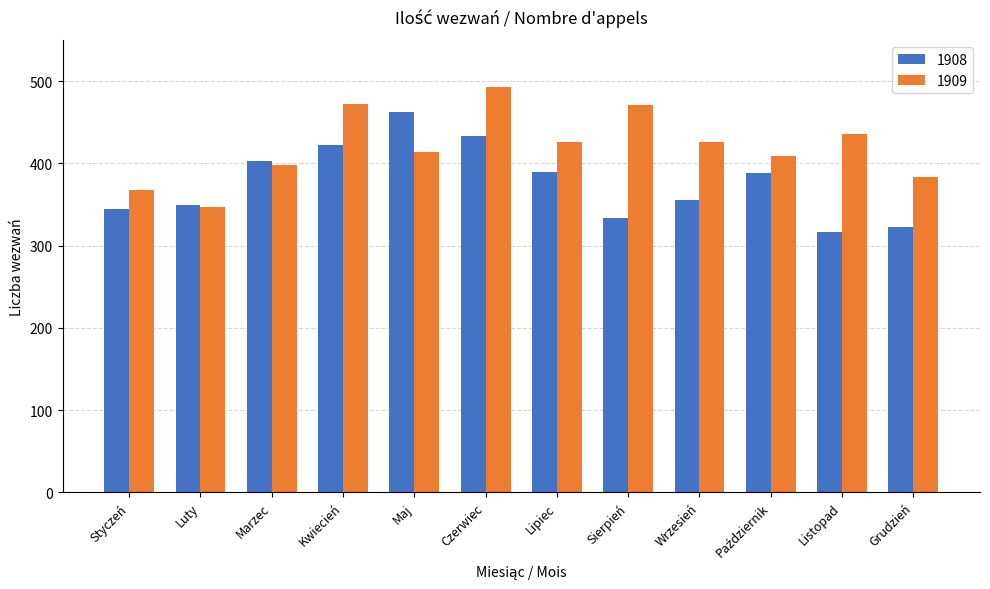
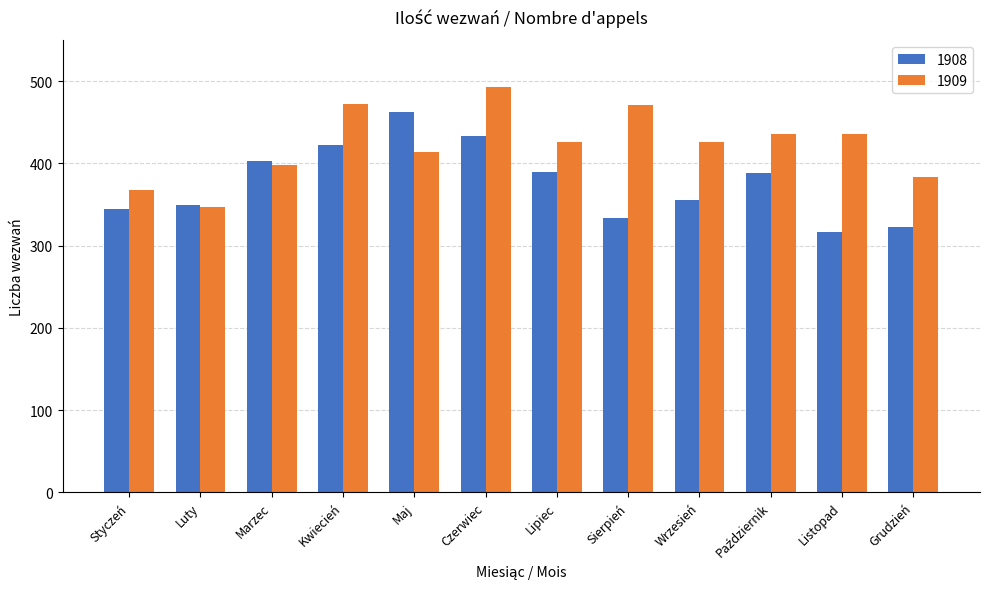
  {
    "1908": {
      "Styczeń": 340,
      "Luty": 350,
      "Marzec": 400,
      "Kwiecień": 420,
      "Maj": 460,
      "Czerwiec": 430,
      "Lipiec": 390,
      "Sierpień": 330,
      "Wrzesień": 360,
      "Październik": 390,
      "Listopad": 320,
      "Grudzień": 320
    },
    "1909": {
      "Styczeń": 370,
      "Luty": 350,
      "Marzec": 400,
      "Kwiecień": 470,
      "Maj": 410,
      "Czerwiec": 490,
      "Lipiec": 430,
      "Sierpień": 470,
      "Wrzesień": 430,
-     "Październik": 410,
+     "Październik": 440,
      "Listopad": 440,
      "Grudzień": 380
    }
  }
